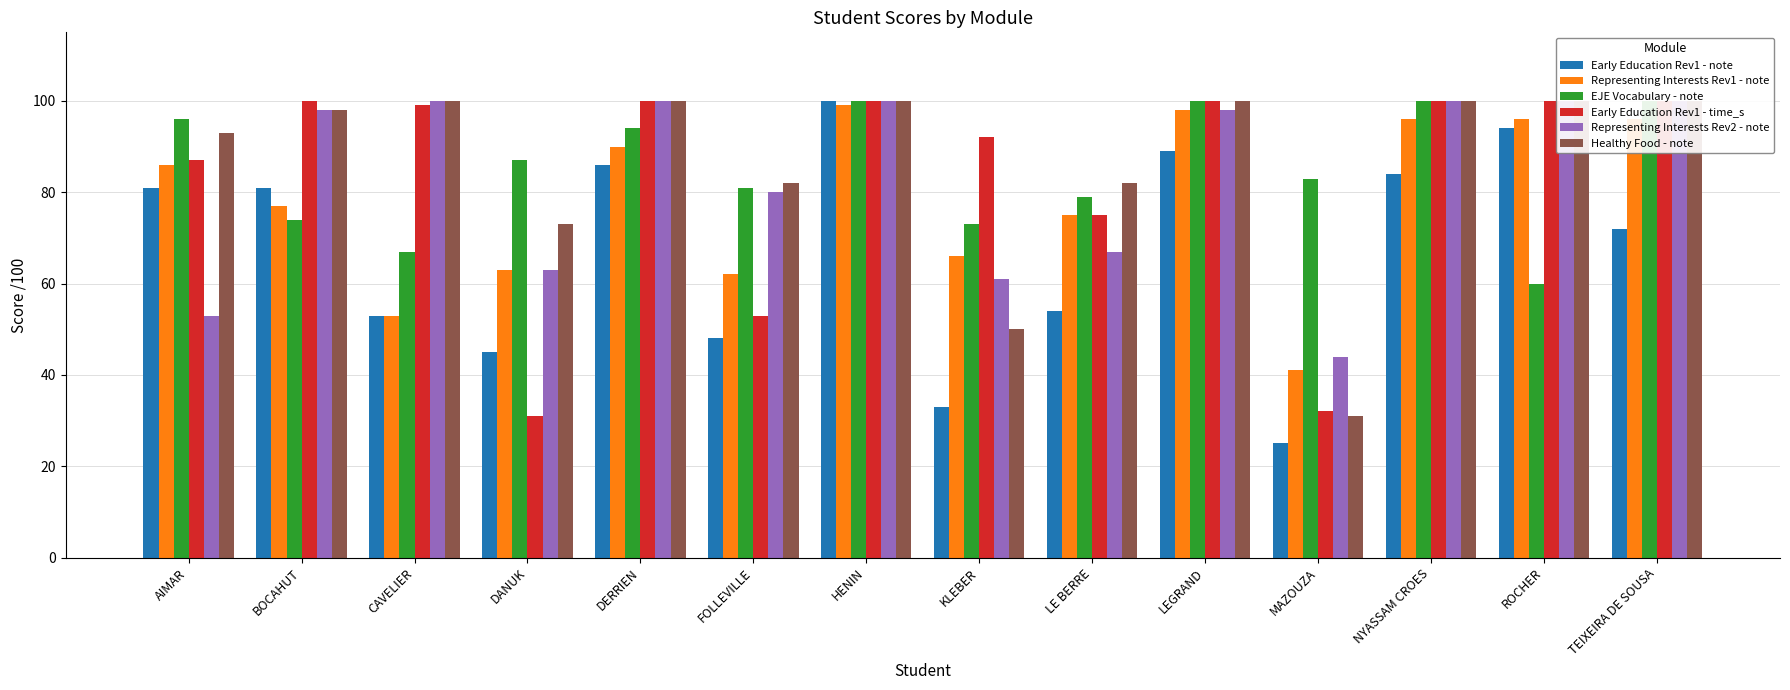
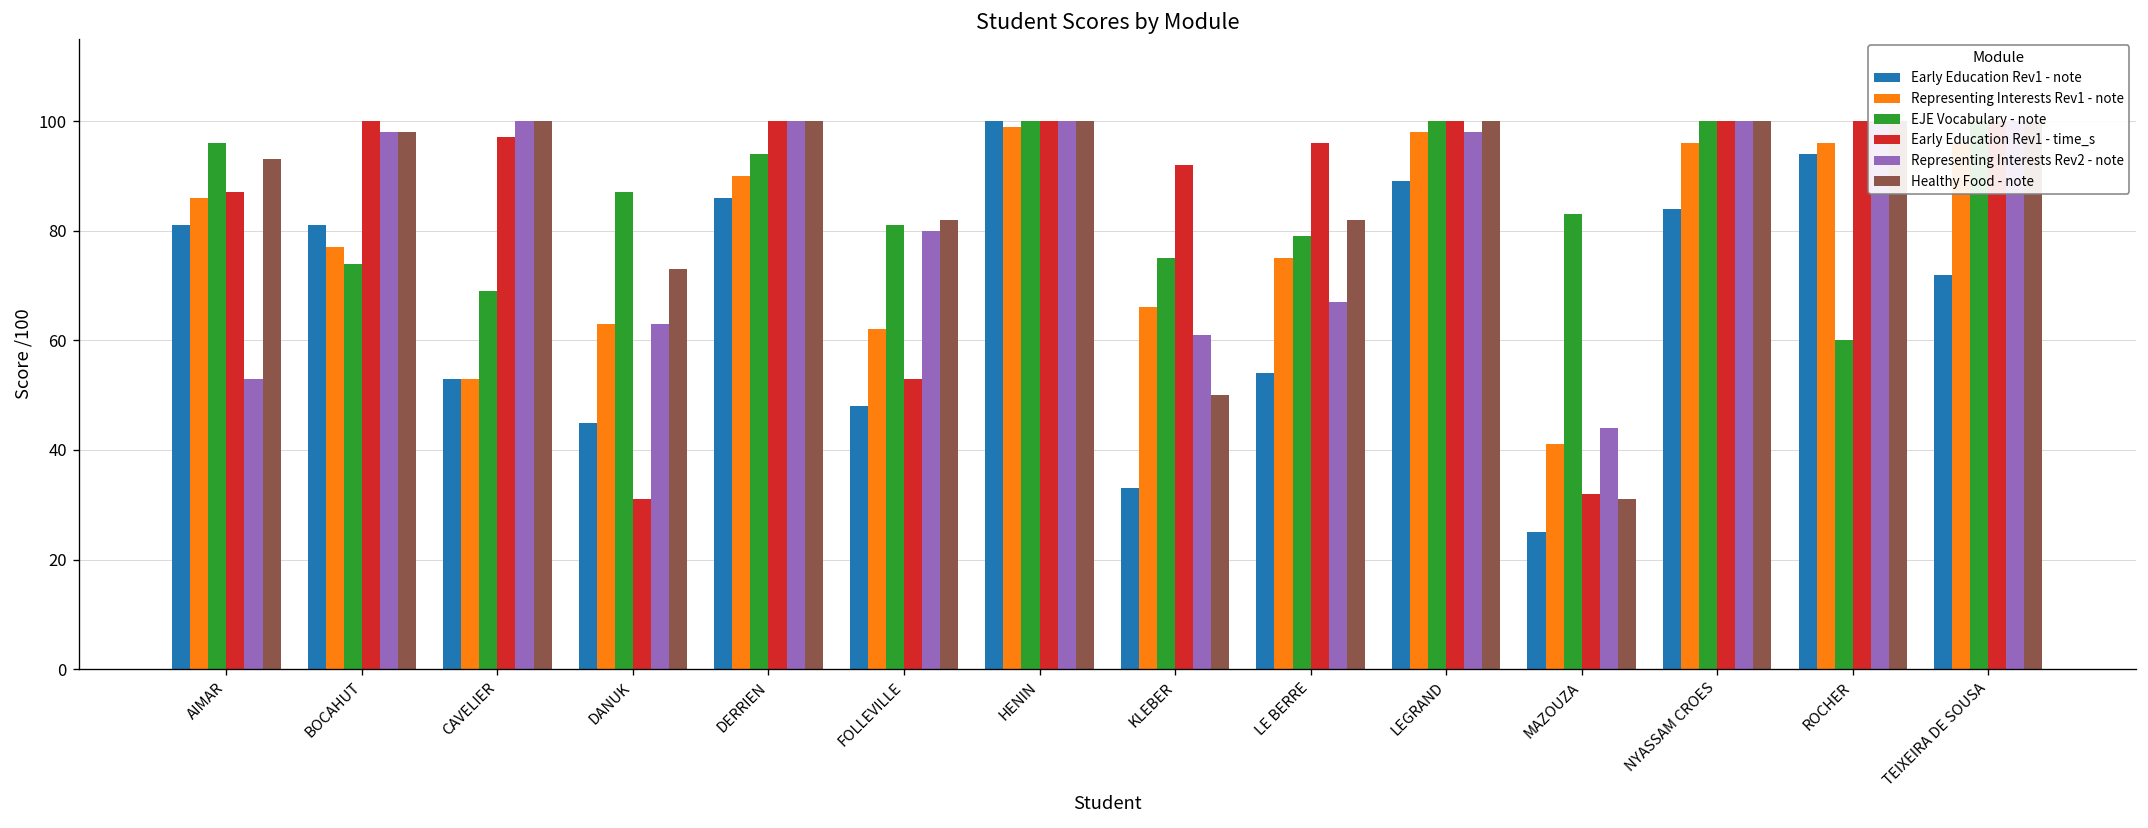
  {
    "Early Education Rev1 - note": {
      "AIMAR": 81,
      "BOCAHUT": 81,
      "CAVELIER": 53,
      "DANUK": 45,
      "DERRIEN": 86,
      "FOLLEVILLE": 48,
      "HENIN": 100,
      "KLEBER": 33,
      "LE BERRE": 54,
      "LEGRAND": 89,
      "MAZOUZA": 25,
      "NYASSAM CROES": 84,
      "ROCHER": 94,
      "TEIXEIRA DE SOUSA": 72
    },
    "Representing Interests Rev1 - note": {
      "AIMAR": 86,
      "BOCAHUT": 77,
      "CAVELIER": 53,
      "DANUK": 63,
      "DERRIEN": 90,
      "FOLLEVILLE": 62,
      "HENIN": 99,
      "KLEBER": 66,
      "LE BERRE": 75,
      "LEGRAND": 98,
      "MAZOUZA": 41,
      "NYASSAM CROES": 96,
      "ROCHER": 96
    },
    "EJE Vocabulary - note": {
      "AIMAR": 96,
      "BOCAHUT": 74,
-     "CAVELIER": 67,
+     "CAVELIER": 69,
      "DANUK": 87,
      "DERRIEN": 94,
      "FOLLEVILLE": 81,
      "HENIN": 100,
-     "KLEBER": 73,
+     "KLEBER": 75,
      "LE BERRE": 79,
      "LEGRAND": 100,
      "MAZOUZA": 83,
      "NYASSAM CROES": 100,
      "ROCHER": 60
    },
    "Early Education Rev1 - time_s": {
      "AIMAR": 87,
      "BOCAHUT": 100,
-     "CAVELIER": 99,
+     "CAVELIER": 97,
      "DANUK": 31,
      "DERRIEN": 100,
      "FOLLEVILLE": 53,
      "HENIN": 100,
      "KLEBER": 92,
-     "LE BERRE": 75,
+     "LE BERRE": 96,
      "LEGRAND": 100,
      "MAZOUZA": 32,
      "NYASSAM CROES": 100,
      "ROCHER": 100
    },
    "Representing Interests Rev2 - note": {
      "AIMAR": 53,
      "BOCAHUT": 98,
      "CAVELIER": 100,
      "DANUK": 63,
      "DERRIEN": 100,
      "FOLLEVILLE": 80,
      "HENIN": 100,
      "KLEBER": 61,
      "LE BERRE": 67,
      "LEGRAND": 98,
      "MAZOUZA": 44,
      "NYASSAM CROES": 100
    },
    "Healthy Food - note": {
      "AIMAR": 93,
      "BOCAHUT": 98,
      "CAVELIER": 100,
      "DANUK": 73,
      "DERRIEN": 100,
      "FOLLEVILLE": 82,
      "HENIN": 100,
      "KLEBER": 50,
      "LE BERRE": 82,
      "LEGRAND": 100,
      "MAZOUZA": 31,
      "NYASSAM CROES": 100
    }
  }
